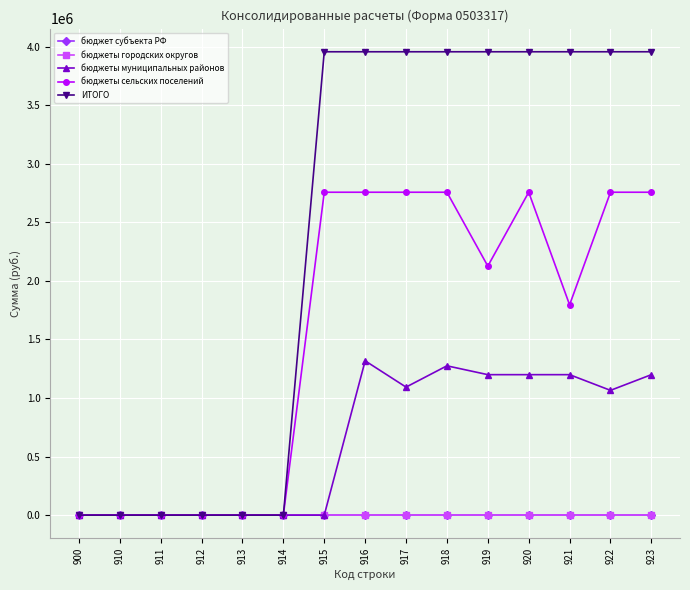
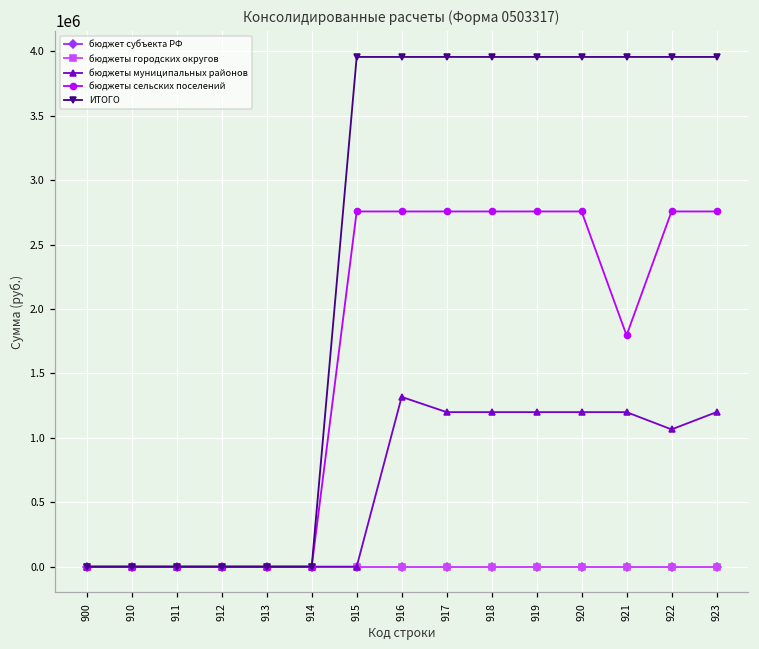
  {
    "бюджеты городских округов": {
      "916": 0,
      "917": 0,
      "918": 0,
      "919": 0,
      "920": 0,
      "921": 0,
      "922": 0,
      "923": 0
    },
    "бюджеты муниципальных районов": {
      "916": 1320000,
-     "917": 1090000,
-     "918": 1270000,
+     "917": 1200000,
+     "918": 1200000,
      "919": 1200000,
      "920": 1200000,
      "921": 1200000,
      "922": 1070000,
      "923": 1200000
    },
    "бюджеты сельских поселений": {
      "915": 2760000,
      "916": 2760000,
      "917": 2760000,
      "918": 2760000,
-     "919": 2130000,
+     "919": 2760000,
      "920": 2760000,
      "921": 1800000,
      "922": 2760000,
      "923": 2760000
    },
    "ИТОГО": {
      "915": 3960000,
      "916": 3960000,
      "917": 3960000,
      "918": 3960000,
      "919": 3960000,
      "920": 3960000,
      "921": 3960000,
      "922": 3960000,
      "923": 3960000
    }
  }
